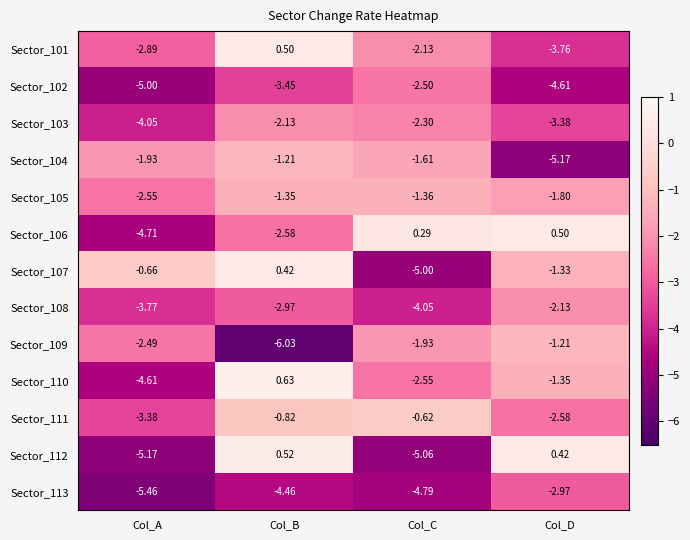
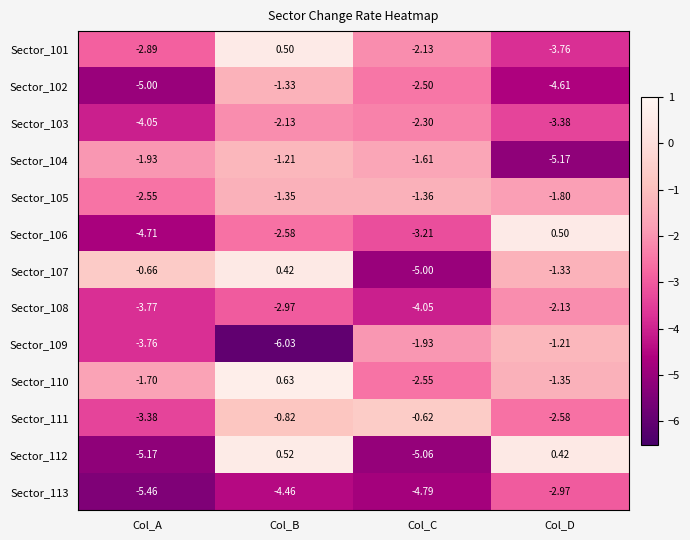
  {
    "Sector_101": {
      "Col_A": -2.89,
      "Col_B": 0.50,
      "Col_C": -2.13,
      "Col_D": -3.76
    },
    "Sector_102": {
      "Col_A": -5.00,
-     "Col_B": -3.45,
+     "Col_B": -1.33,
      "Col_C": -2.50,
      "Col_D": -4.61
    },
    "Sector_103": {
      "Col_A": -4.05,
      "Col_B": -2.13,
      "Col_C": -2.30,
      "Col_D": -3.38
    },
    "Sector_104": {
      "Col_A": -1.93,
      "Col_B": -1.21,
      "Col_C": -1.61,
      "Col_D": -5.17
    },
    "Sector_105": {
      "Col_A": -2.55,
      "Col_B": -1.35,
      "Col_C": -1.36,
      "Col_D": -1.80
    },
    "Sector_106": {
      "Col_A": -4.71,
      "Col_B": -2.58,
-     "Col_C": 0.29,
+     "Col_C": -3.21,
      "Col_D": 0.50
    },
    "Sector_107": {
      "Col_A": -0.66,
      "Col_B": 0.42,
      "Col_C": -5.00,
      "Col_D": -1.33
    },
    "Sector_108": {
      "Col_A": -3.77,
      "Col_B": -2.97,
      "Col_C": -4.05,
      "Col_D": -2.13
    },
    "Sector_109": {
-     "Col_A": -2.49,
+     "Col_A": -3.76,
      "Col_B": -6.03,
      "Col_C": -1.93,
      "Col_D": -1.21
    },
    "Sector_110": {
-     "Col_A": -4.61,
+     "Col_A": -1.70,
      "Col_B": 0.63,
      "Col_C": -2.55,
      "Col_D": -1.35
    },
    "Sector_111": {
      "Col_A": -3.38,
      "Col_B": -0.82,
      "Col_C": -0.62,
      "Col_D": -2.58
    },
    "Sector_112": {
      "Col_A": -5.17,
      "Col_B": 0.52,
      "Col_C": -5.06,
      "Col_D": 0.42
    },
    "Sector_113": {
      "Col_A": -5.46,
      "Col_B": -4.46,
      "Col_C": -4.79,
      "Col_D": -2.97
    }
  }
